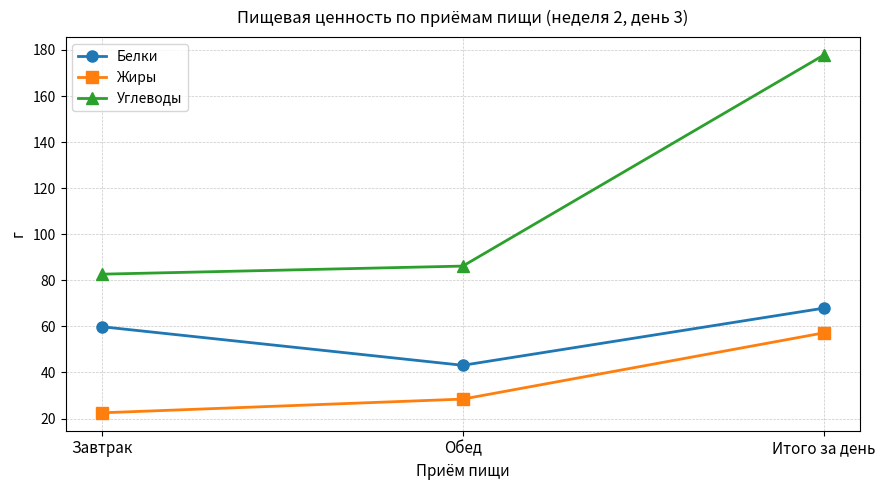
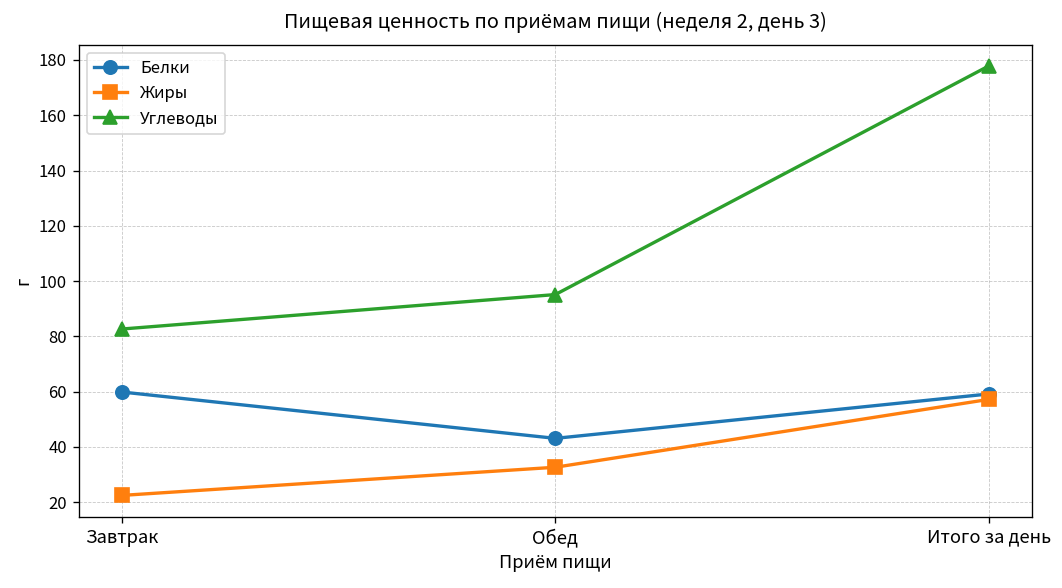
  {
    "Белки": {
      "Завтрак": 60,
      "Обед": 43,
-     "Итого за день": 68
+     "Итого за день": 59
    },
    "Жиры": {
      "Завтрак": 22,
-     "Обед": 28,
+     "Обед": 33,
      "Итого за день": 57
    },
    "Углеводы": {
      "Завтрак": 83,
-     "Обед": 86,
+     "Обед": 95,
      "Итого за день": 178
    }
  }
